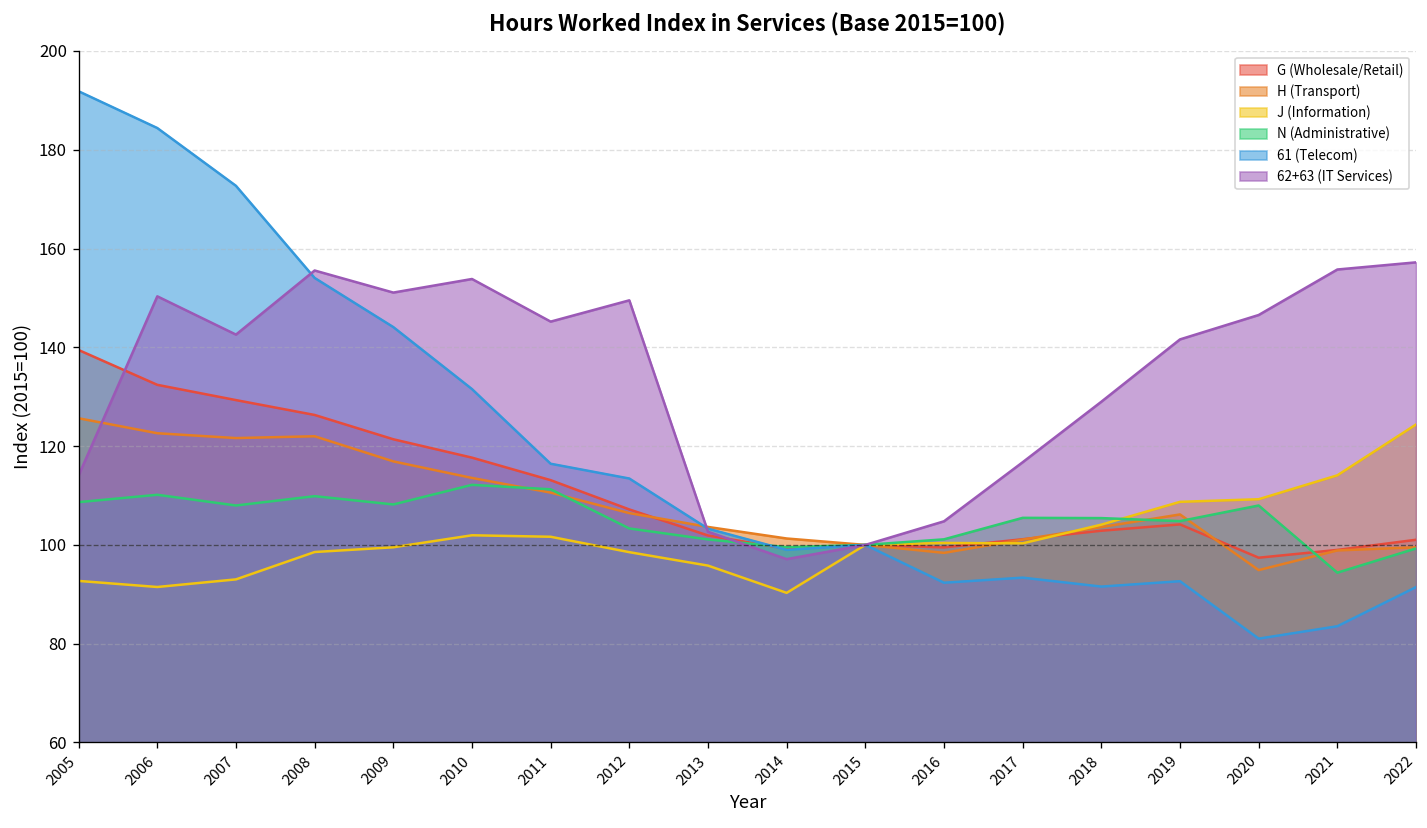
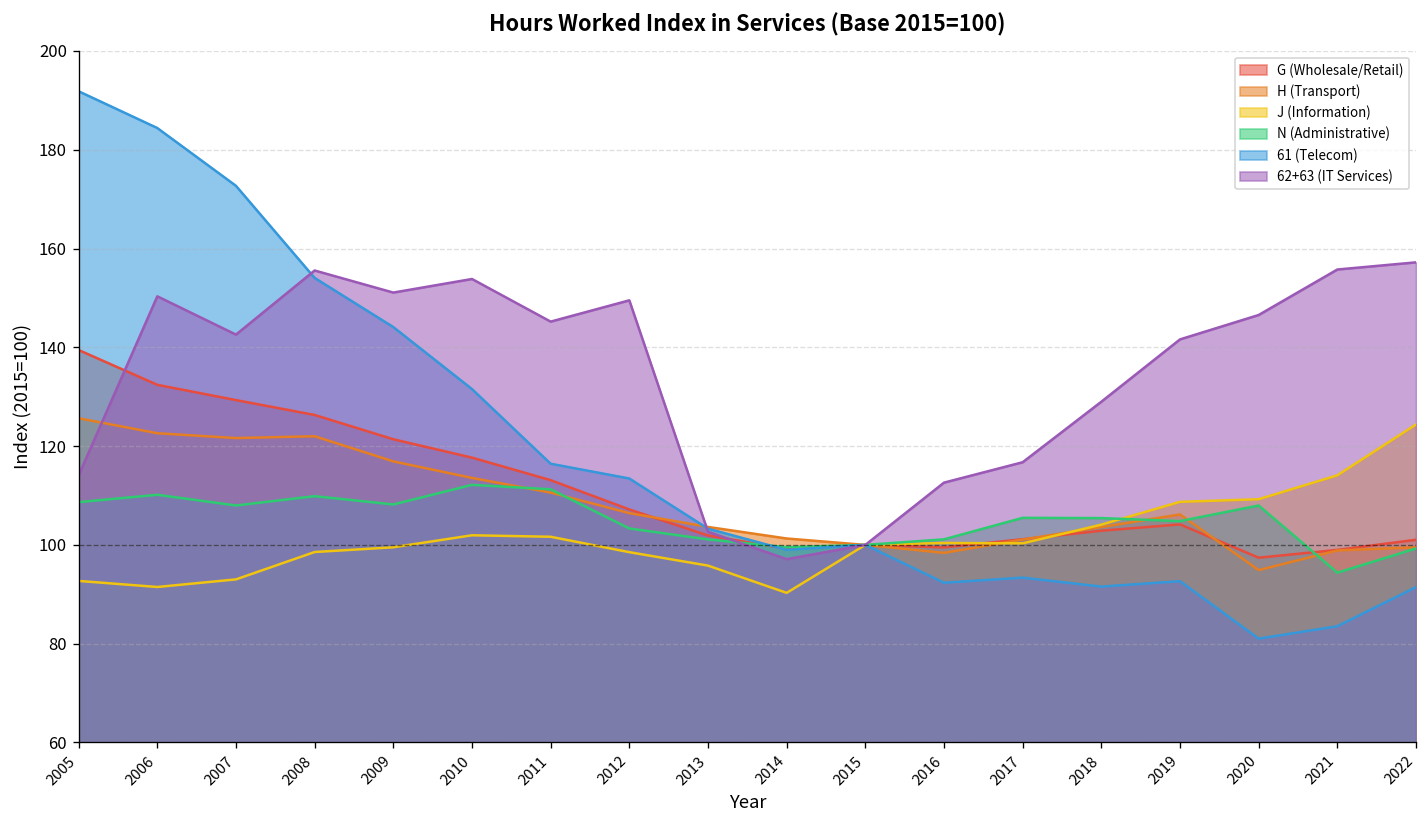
  {
    "J (Information)": {
      "2005": 93,
      "2006": 91,
      "2007": 93,
      "2008": 99,
      "2009": 100,
      "2010": 102,
      "2011": 102,
      "2012": 99,
      "2013": 96,
      "2014": 90,
      "2016": 100,
      "2017": 100,
      "2019": 109,
      "2020": 109,
      "2021": 114,
      "2022": 124
    },
    "N (Administrative)": {
      "2005": 109,
      "2006": 110,
      "2007": 108,
      "2008": 110,
      "2009": 108,
      "2010": 112,
      "2011": 111,
      "2012": 103,
      "2013": 101,
      "2016": 101,
      "2017": 105,
      "2018": 105,
      "2019": 105,
      "2020": 108,
      "2021": 94
    },
    "61 (Telecom)": {
      "2005": 192,
      "2006": 184,
      "2007": 173,
      "2008": 154,
      "2009": 144,
      "2010": 132,
      "2011": 116,
      "2012": 113,
      "2016": 92,
      "2017": 93,
      "2018": 92,
      "2019": 93,
      "2020": 81,
      "2021": 84,
      "2022": 91
    },
    "62+63 (IT Services)": {
      "2005": 114,
      "2006": 150,
      "2007": 143,
      "2008": 156,
      "2009": 151,
      "2010": 154,
      "2011": 145,
      "2012": 150,
      "2014": 97,
-     "2016": 105,
+     "2016": 113,
      "2017": 117,
      "2018": 129,
      "2019": 142,
      "2020": 147,
      "2021": 156,
      "2022": 157
    }
  }
